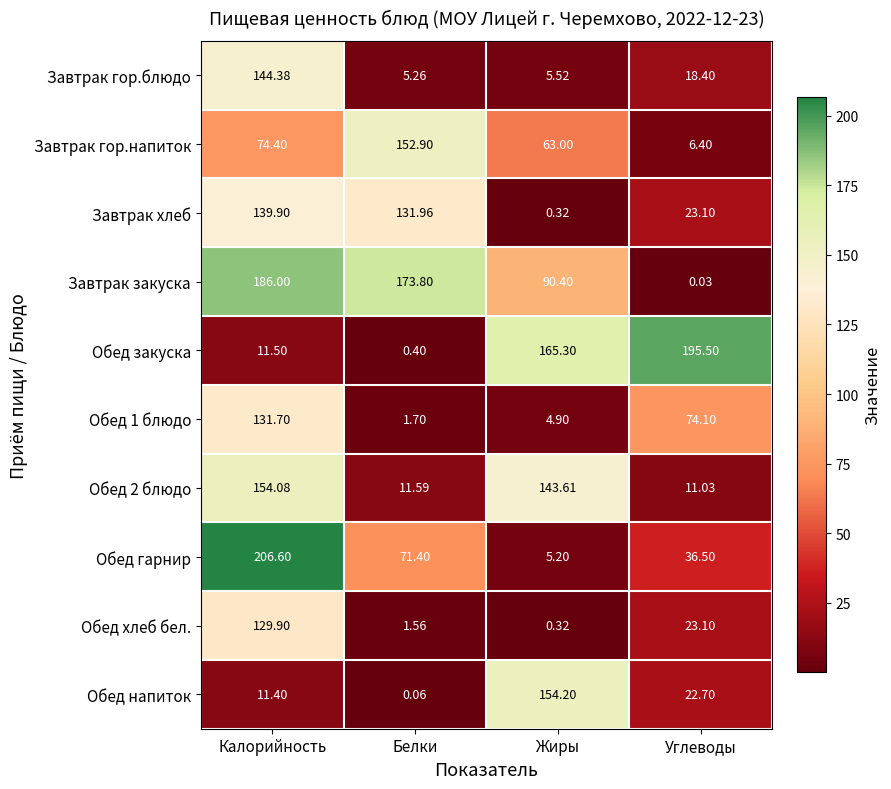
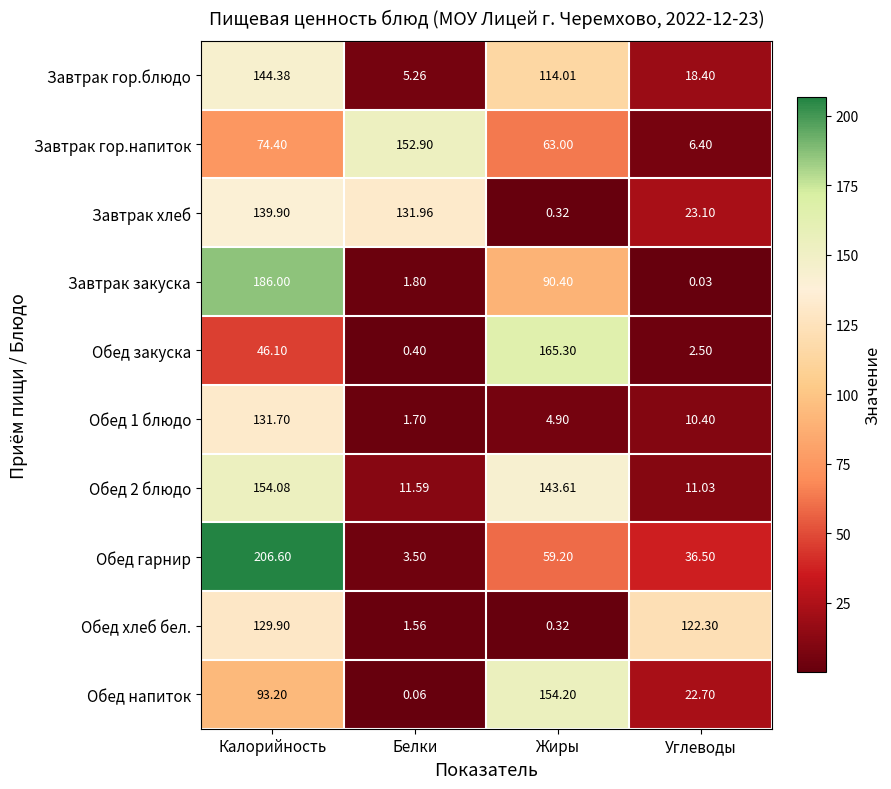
  {
    "Завтрак гор.блюдо": {
      "Калорийность": 144.38,
      "Белки": 5.26,
-     "Жиры": 5.52,
+     "Жиры": 114.01,
      "Углеводы": 18.40
    },
    "Завтрак гор.напиток": {
      "Калорийность": 74.40,
      "Белки": 152.90,
      "Жиры": 63.00,
      "Углеводы": 6.40
    },
    "Завтрак хлеб": {
      "Калорийность": 139.90,
      "Белки": 131.96,
      "Жиры": 0.32,
      "Углеводы": 23.10
    },
    "Завтрак закуска": {
      "Калорийность": 186.00,
-     "Белки": 173.80,
+     "Белки": 1.80,
      "Жиры": 90.40,
      "Углеводы": 0.03
    },
    "Обед закуска": {
-     "Калорийность": 11.50,
+     "Калорийность": 46.10,
      "Белки": 0.40,
      "Жиры": 165.30,
-     "Углеводы": 195.50
+     "Углеводы": 2.50
    },
    "Обед 1 блюдо": {
      "Калорийность": 131.70,
      "Белки": 1.70,
      "Жиры": 4.90,
-     "Углеводы": 74.10
+     "Углеводы": 10.40
    },
    "Обед 2 блюдо": {
      "Калорийность": 154.08,
      "Белки": 11.59,
      "Жиры": 143.61,
      "Углеводы": 11.03
    },
    "Обед гарнир": {
      "Калорийность": 206.60,
-     "Белки": 71.40,
-     "Жиры": 5.20,
+     "Белки": 3.50,
+     "Жиры": 59.20,
      "Углеводы": 36.50
    },
    "Обед хлеб бел.": {
      "Калорийность": 129.90,
      "Белки": 1.56,
      "Жиры": 0.32,
-     "Углеводы": 23.10
+     "Углеводы": 122.30
    },
    "Обед напиток": {
-     "Калорийность": 11.40,
+     "Калорийность": 93.20,
      "Белки": 0.06,
      "Жиры": 154.20,
      "Углеводы": 22.70
    }
  }
